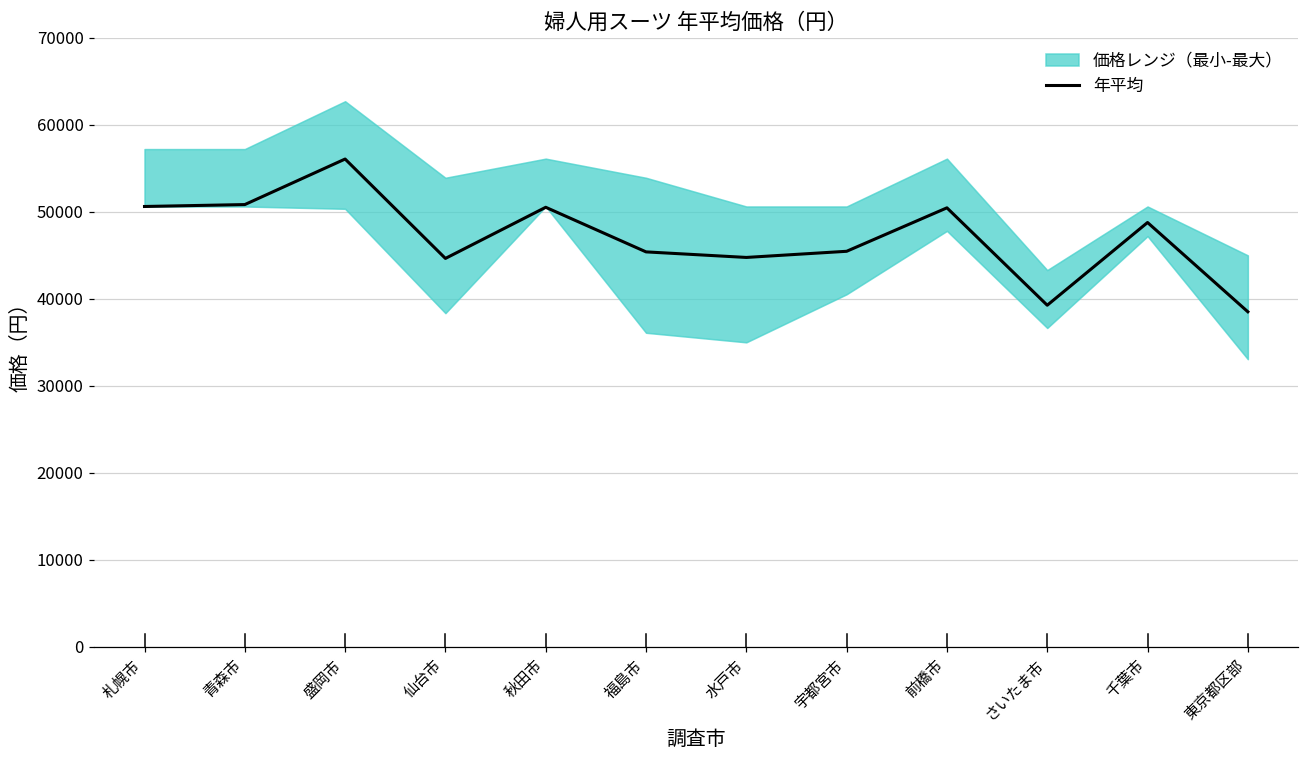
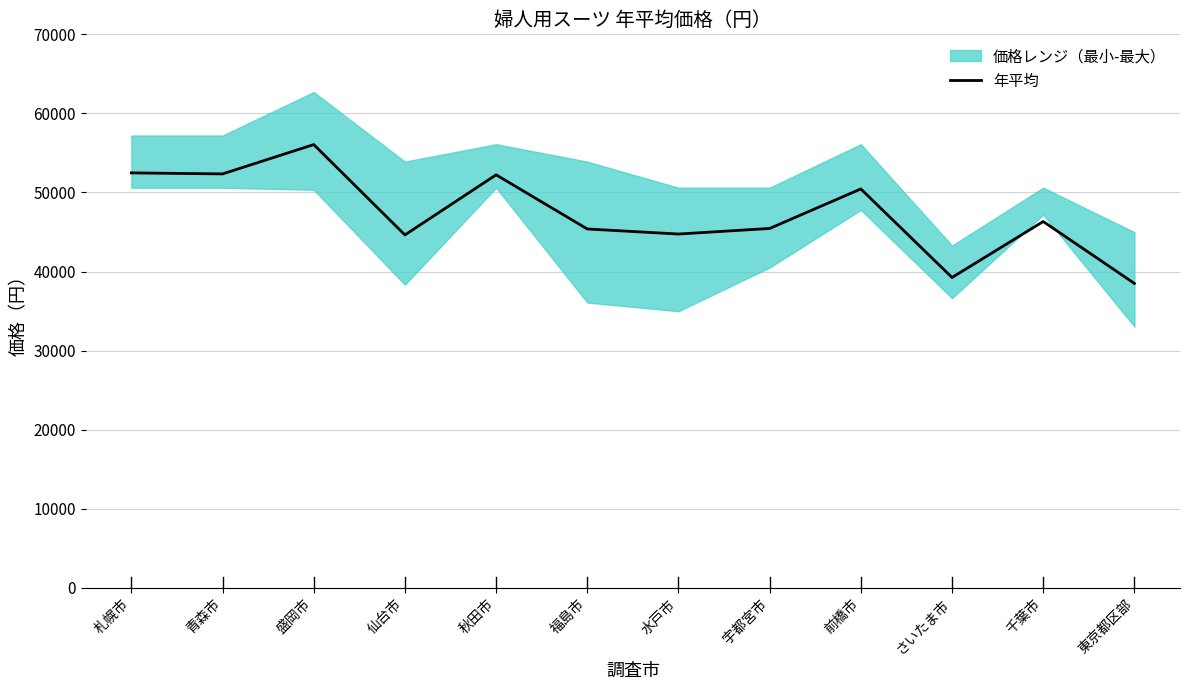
  {
    "年平均": {
-     "札幌市": 51000,
-     "青森市": 51000,
+     "札幌市": 52000,
+     "青森市": 52000,
      "盛岡市": 56000,
      "仙台市": 45000,
-     "秋田市": 51000,
+     "秋田市": 52000,
      "福島市": 45000,
      "水戸市": 45000,
      "宇都宮市": 45000,
      "前橋市": 50000,
      "さいたま市": 39000,
-     "千葉市": 49000,
+     "千葉市": 46000,
      "東京都区部": 38000
    }
  }
